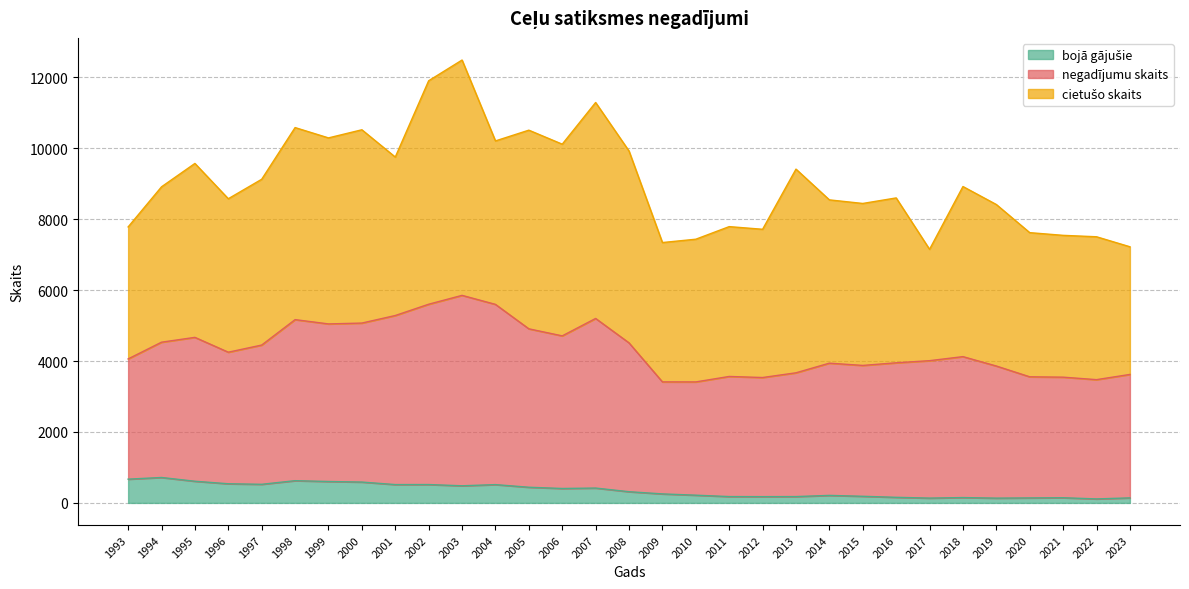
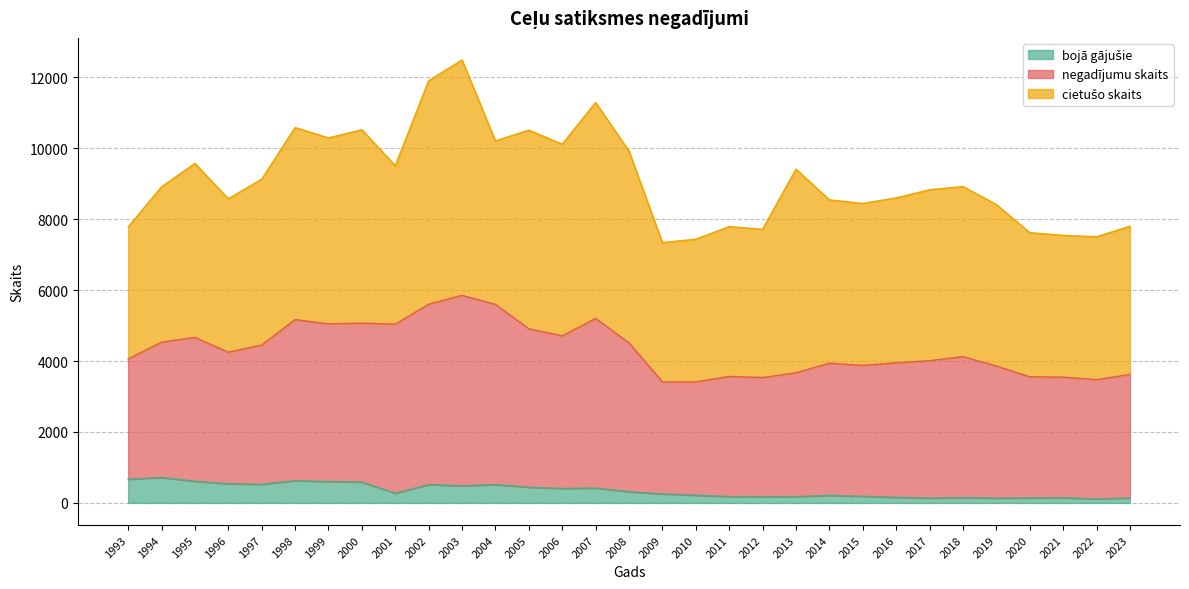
  {
    "bojā gājušie": {
      "1993": 700,
      "1994": 700,
      "1995": 600,
      "1996": 500,
      "1997": 500,
      "1998": 600,
      "1999": 600,
      "2000": 600,
-     "2001": 500,
+     "2001": 300,
      "2002": 500,
      "2003": 500,
      "2004": 500,
      "2005": 400,
      "2006": 400,
      "2007": 400,
      "2008": 300,
      "2009": 300,
      "2010": 200,
      "2011": 200,
      "2012": 200,
      "2013": 200,
      "2014": 200,
      "2015": 200,
      "2016": 200,
      "2017": 100,
      "2018": 200,
      "2019": 100,
      "2020": 100,
      "2021": 100,
      "2022": 100,
      "2023": 100
    },
    "negadījumu skaits": {
      "1993": 3400,
      "1994": 3800,
      "1995": 4100,
      "1996": 3700,
      "1997": 3900,
      "1998": 4500,
      "1999": 4400,
      "2000": 4500,
      "2001": 4800,
      "2002": 5100,
      "2003": 5400,
      "2004": 5100,
      "2005": 4500,
      "2006": 4300,
      "2007": 4800,
      "2008": 4200,
      "2009": 3200,
      "2010": 3200,
      "2011": 3400,
      "2012": 3400,
      "2013": 3500,
      "2014": 3700,
      "2015": 3700,
      "2016": 3800,
      "2017": 3900,
      "2018": 4000,
      "2019": 3700,
      "2020": 3400,
      "2021": 3400,
      "2022": 3400,
      "2023": 3500
    },
    "cietušo skaits": {
      "1993": 3700,
      "1994": 4400,
      "1995": 4900,
      "1996": 4300,
      "1997": 4700,
      "1998": 5400,
      "1999": 5200,
      "2000": 5400,
      "2001": 4500,
      "2002": 6300,
      "2003": 6600,
      "2004": 4600,
      "2005": 5600,
      "2006": 5400,
      "2007": 6100,
      "2008": 5400,
      "2009": 3900,
      "2010": 4000,
      "2011": 4200,
      "2012": 4200,
      "2013": 5700,
      "2014": 4600,
      "2015": 4600,
      "2016": 4600,
-     "2017": 3100,
+     "2017": 4800,
      "2018": 4800,
      "2019": 4600,
      "2020": 4100,
      "2021": 4000,
      "2022": 4000,
-     "2023": 3600
+     "2023": 4200
    }
  }
